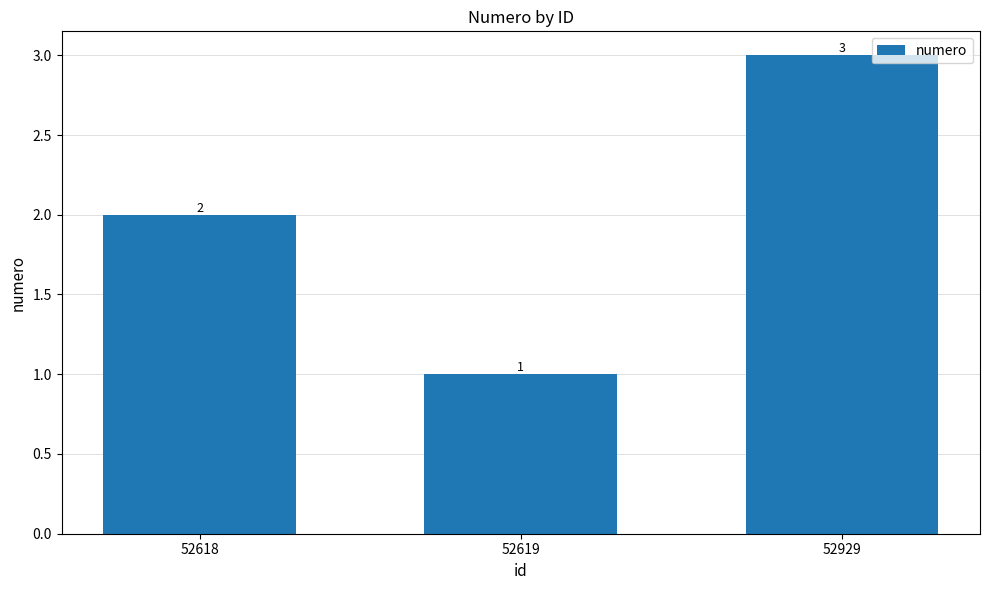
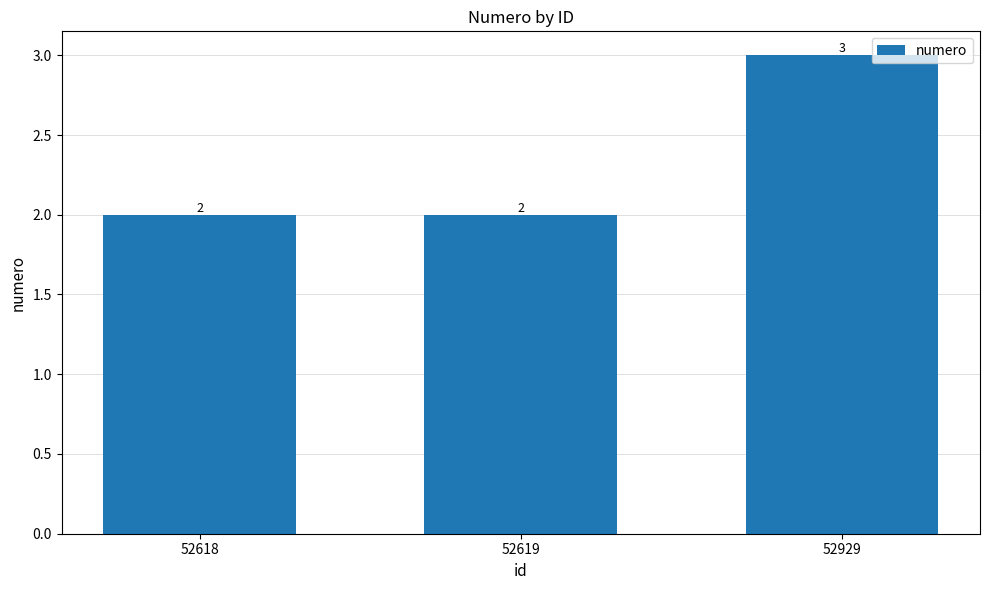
  {
    "52618": 2,
-   "52619": 1,
+   "52619": 2,
    "52929": 3
  }
